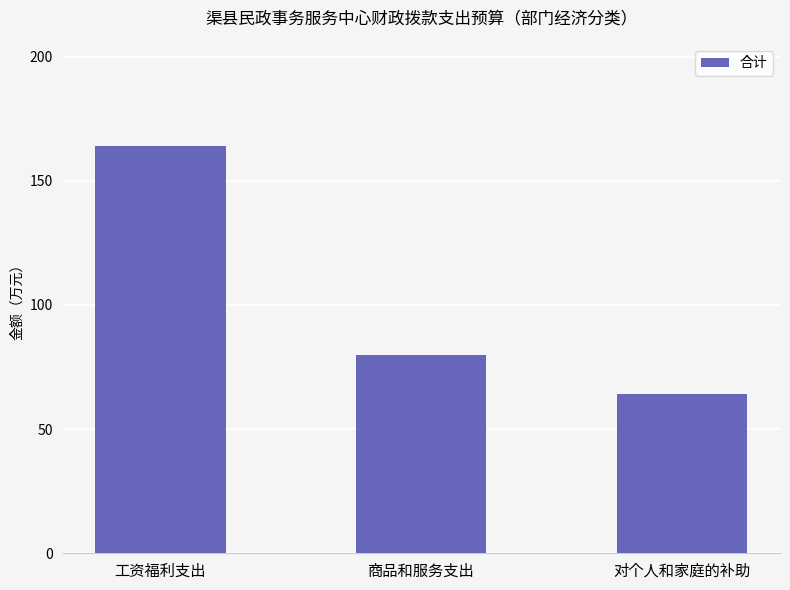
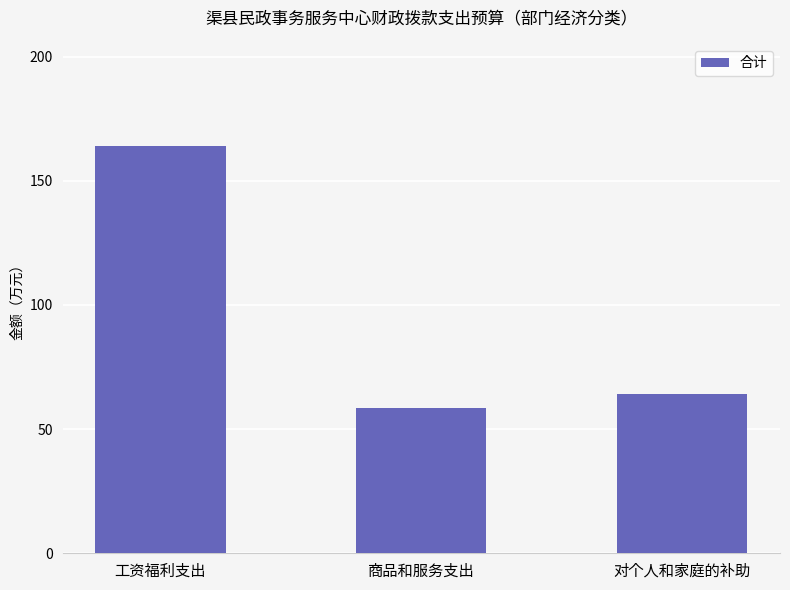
  {
    "工资福利支出": 164,
-   "商品和服务支出": 80,
+   "商品和服务支出": 59,
    "对个人和家庭的补助": 64
  }
